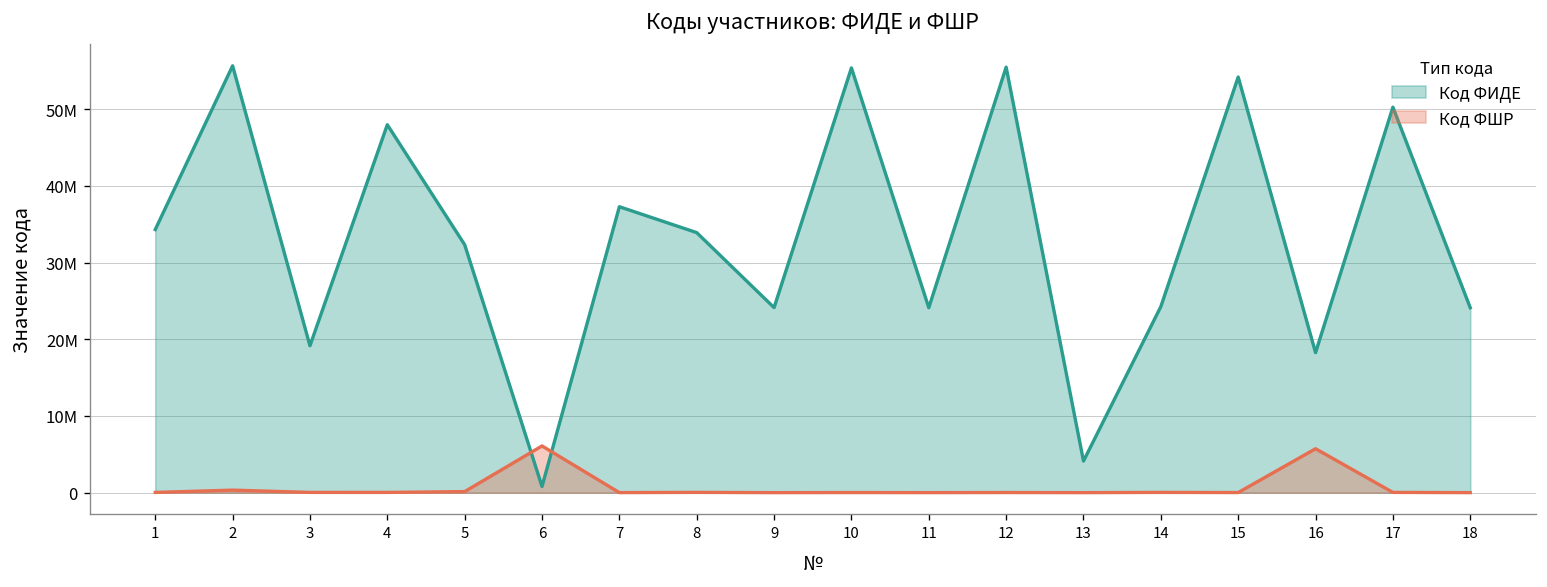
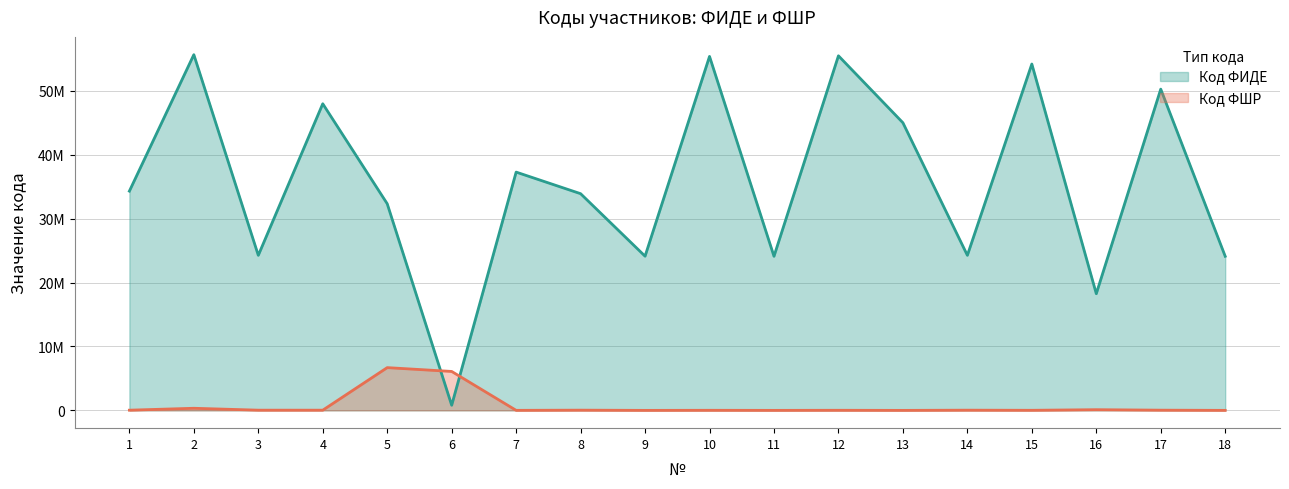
  {
    "Код ФИДЕ": {
      "1": 34000000,
      "2": 56000000,
-     "3": 19000000,
+     "3": 24000000,
      "4": 48000000,
      "5": 32000000,
      "6": 1000000,
      "7": 37000000,
      "8": 34000000,
      "9": 24000000,
      "10": 55000000,
      "11": 24000000,
      "12": 55000000,
-     "13": 4000000,
+     "13": 45000000,
      "14": 24000000,
      "15": 54000000,
      "16": 18000000,
      "17": 50000000,
      "18": 24000000
    },
    "Код ФШР": {
      "1": 0,
      "2": 0,
      "3": 0,
      "4": 0,
-     "5": 0,
+     "5": 7000000,
      "6": 6000000,
      "7": 0,
      "8": 0,
      "9": 0,
      "10": 0,
      "11": 0,
      "12": 0,
      "13": 0,
      "14": 0,
      "15": 0,
-     "16": 6000000,
+     "16": 0,
      "17": 0,
      "18": 0
    }
  }
